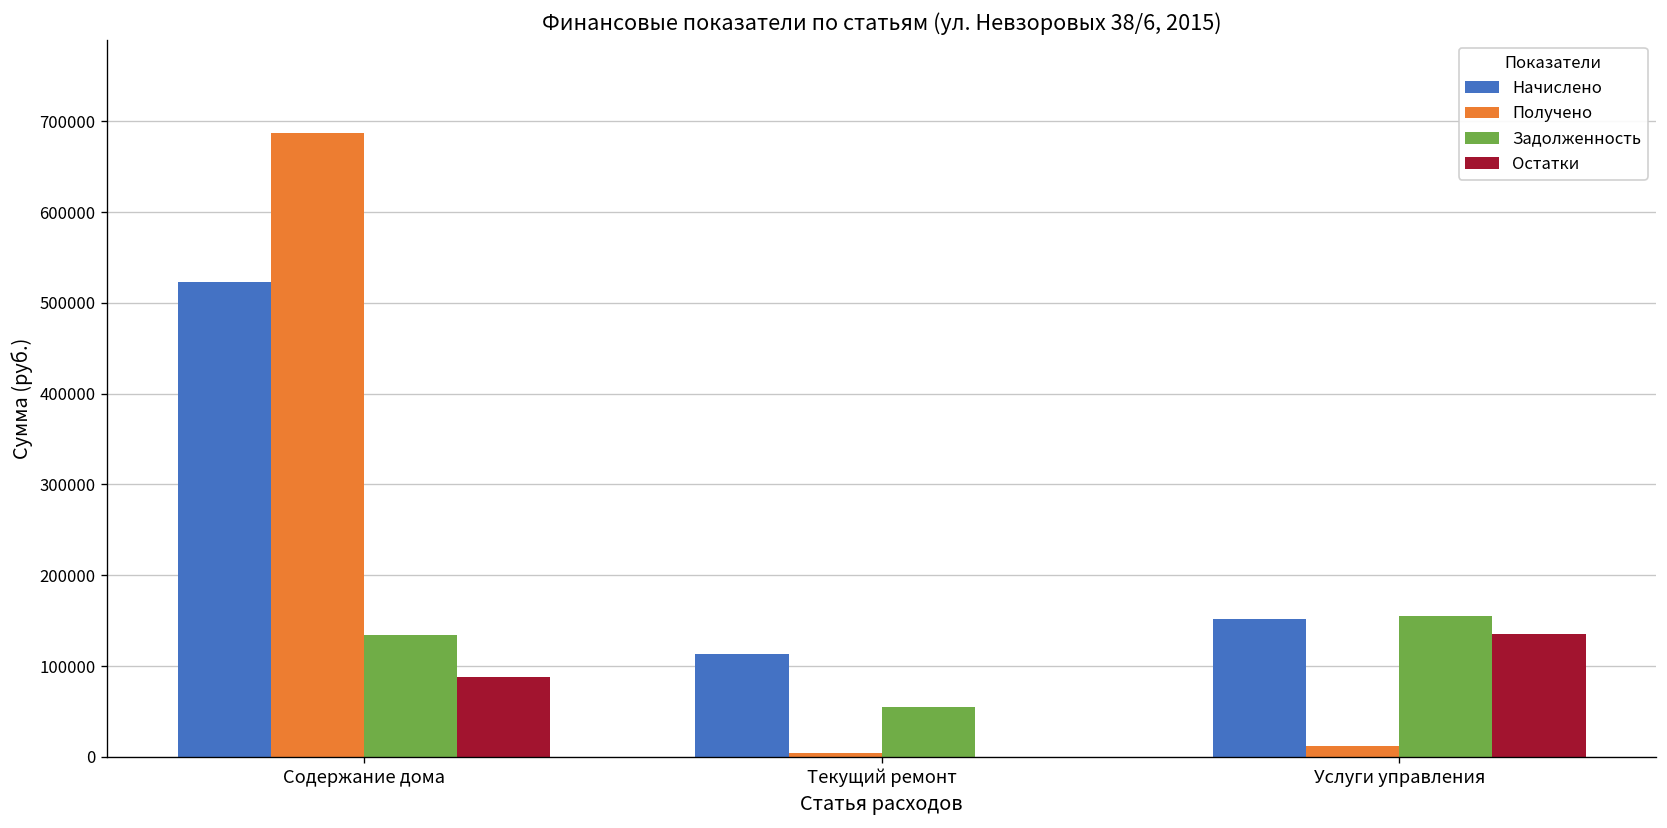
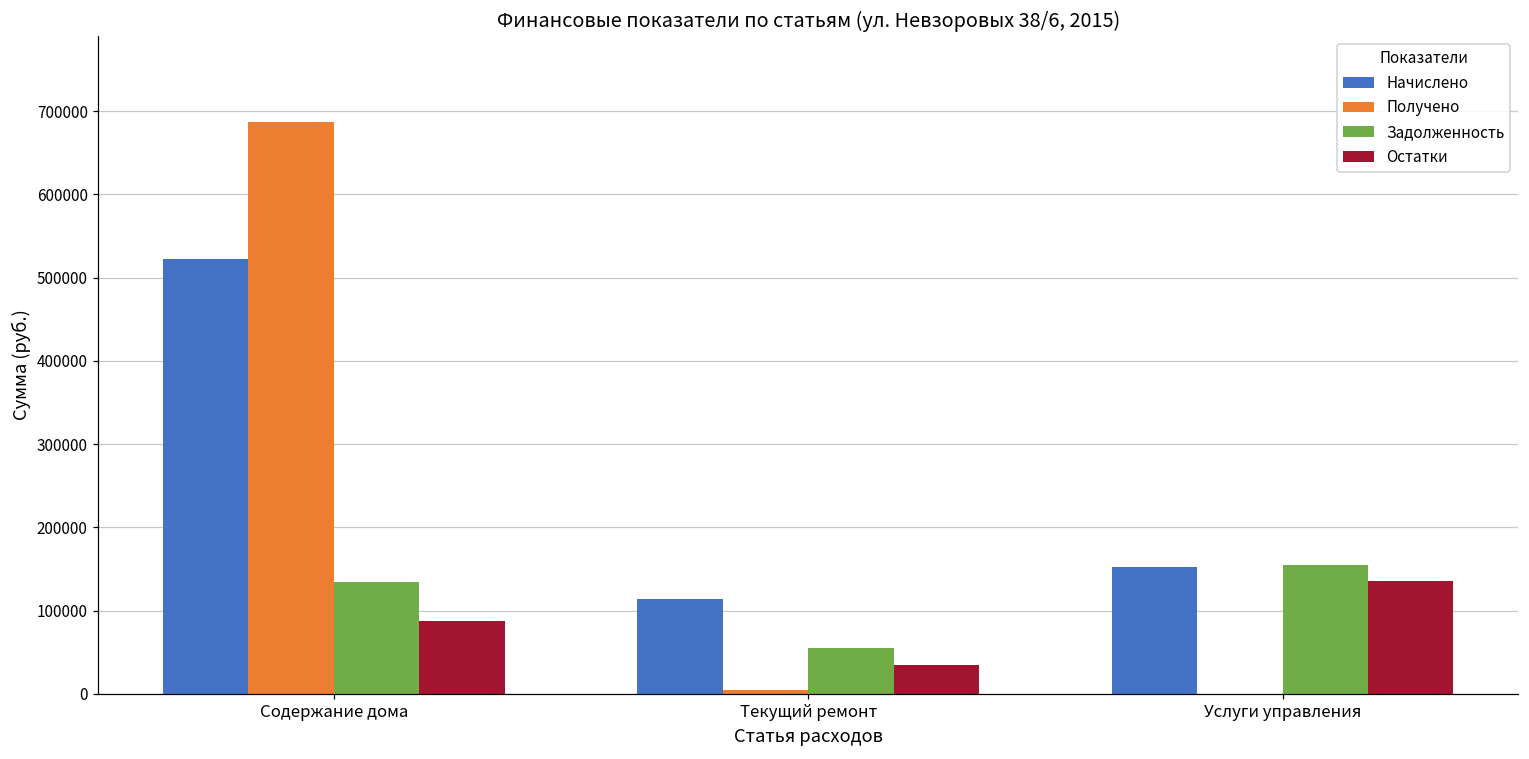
  {
    "Начислено": {
      "Содержание дома": 520000,
      "Текущий ремонт": 110000,
      "Услуги управления": 150000
    },
    "Получено": {
      "Содержание дома": 690000,
      "Текущий ремонт": 0,
-     "Услуги управления": 10000
+     "Услуги управления": 0
    },
    "Задолженность": {
      "Содержание дома": 130000,
      "Текущий ремонт": 50000,
      "Услуги управления": 150000
    },
    "Остатки": {
      "Содержание дома": 90000,
-     "Текущий ремонт": 0,
+     "Текущий ремонт": 40000,
      "Услуги управления": 140000
    }
  }
